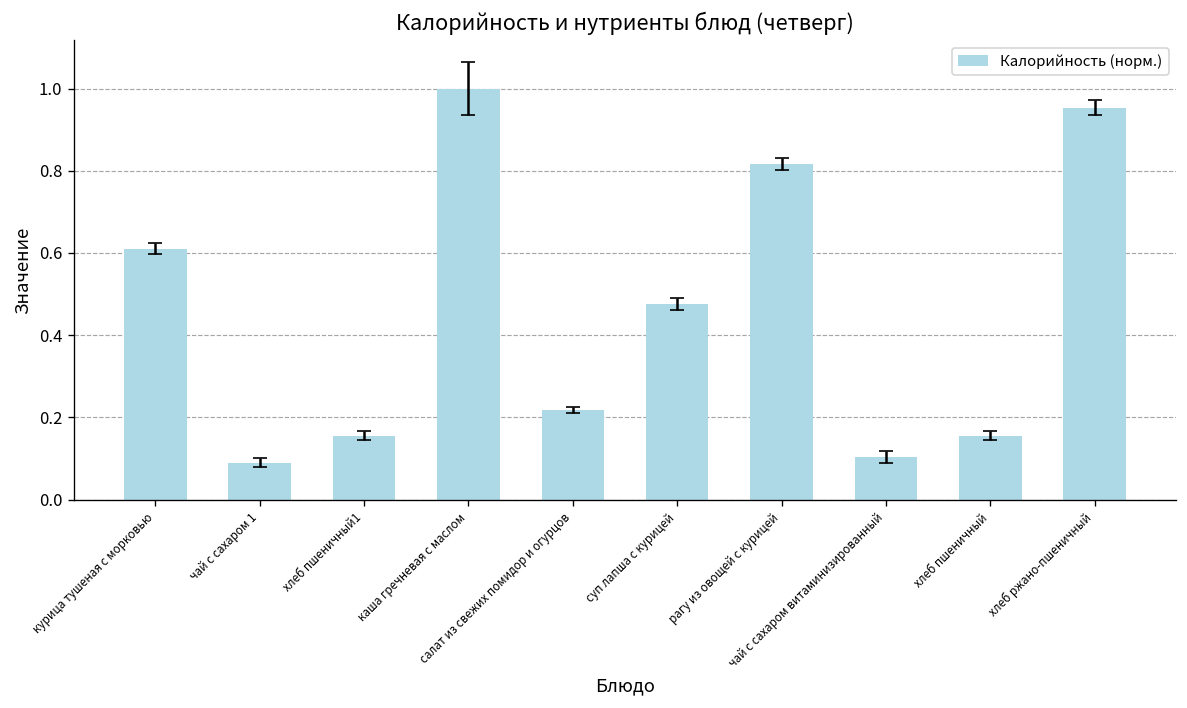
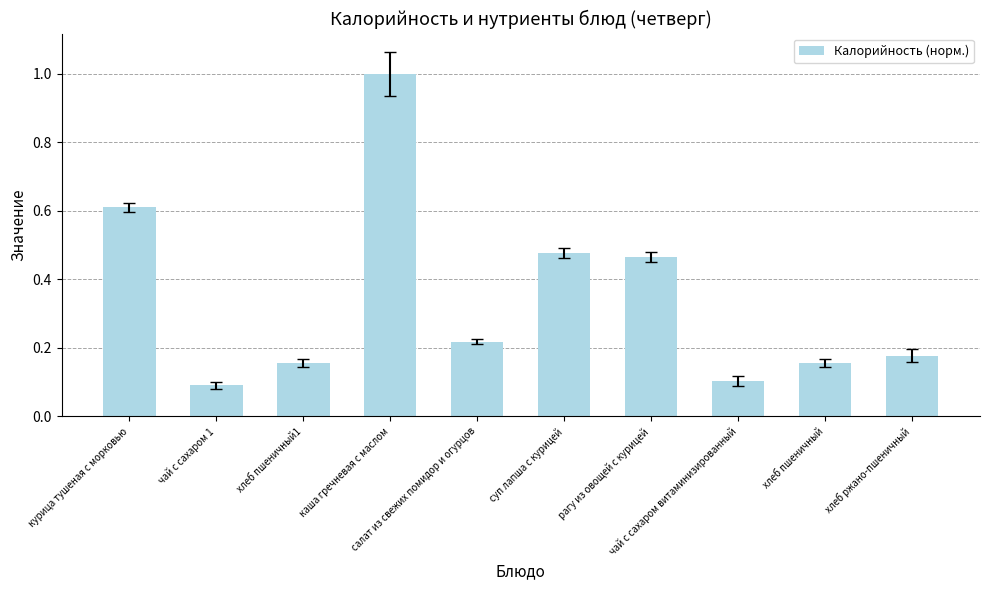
  {
    "Калорийность (норм.)": {
      "курица тушеная с морковью": 0.61,
      "чай с сахаром 1": 0.09,
      "хлеб пшеничный1": 0.16,
      "каша гречневая с маслом": 1.00,
      "салат из свежих помидор и огурцов": 0.22,
      "суп лапша с курицей": 0.48,
-     "рагу из овощей с курицей": 0.82,
+     "рагу из овощей с курицей": 0.46,
      "чай с сахаром витаминизированный": 0.10,
      "хлеб пшеничный": 0.16,
-     "хлеб ржано-пшеничный": 0.95
+     "хлеб ржано-пшеничный": 0.18
    }
  }
